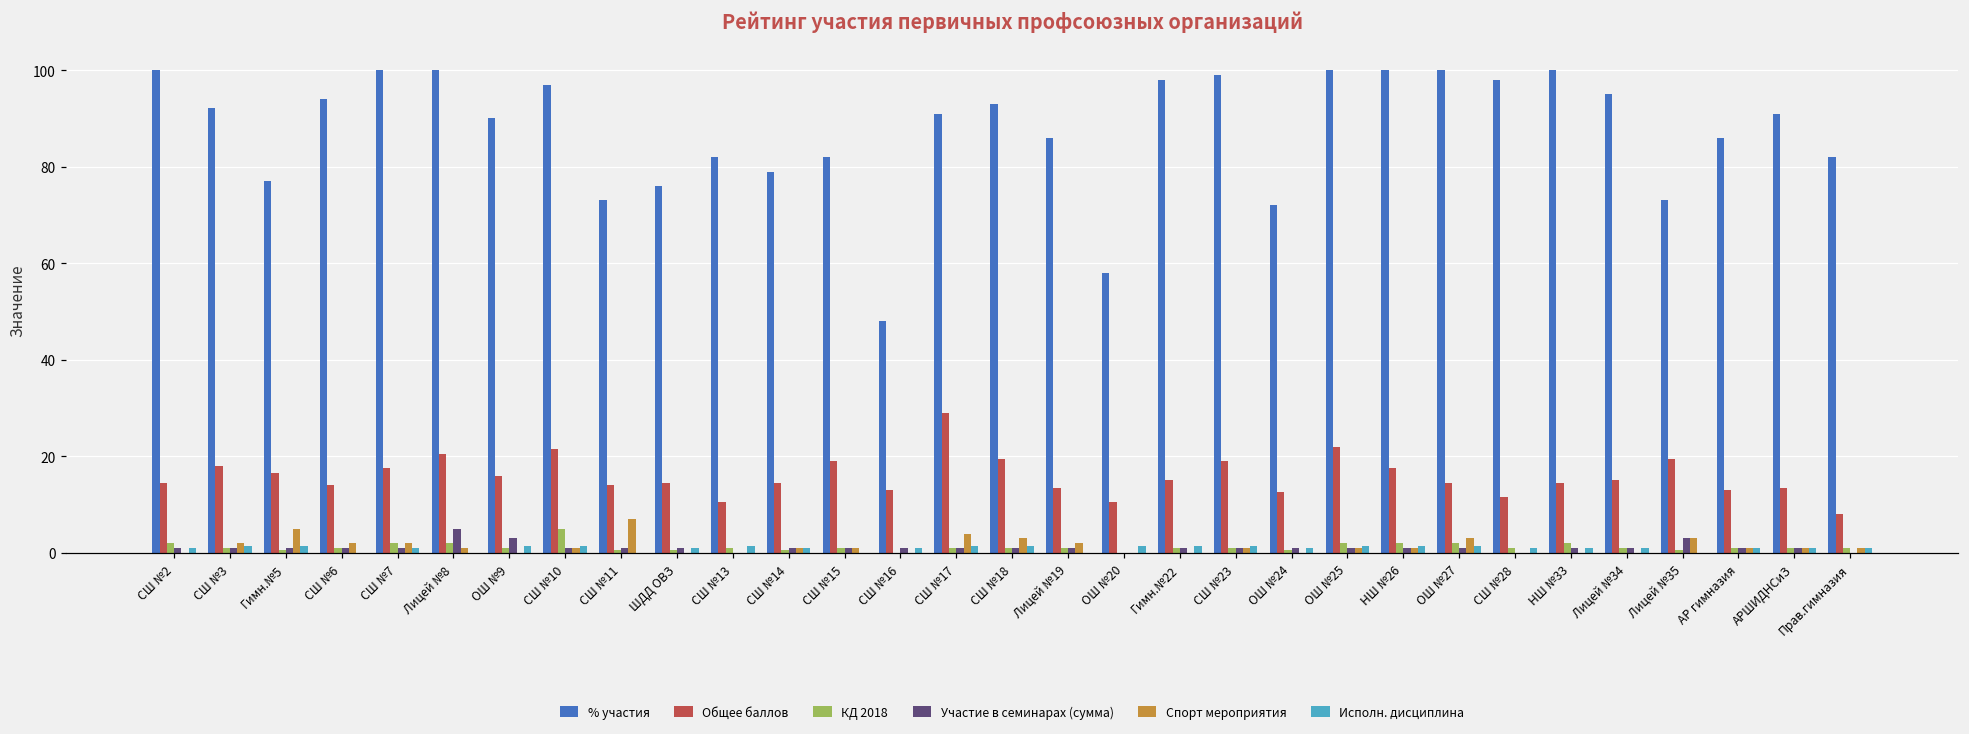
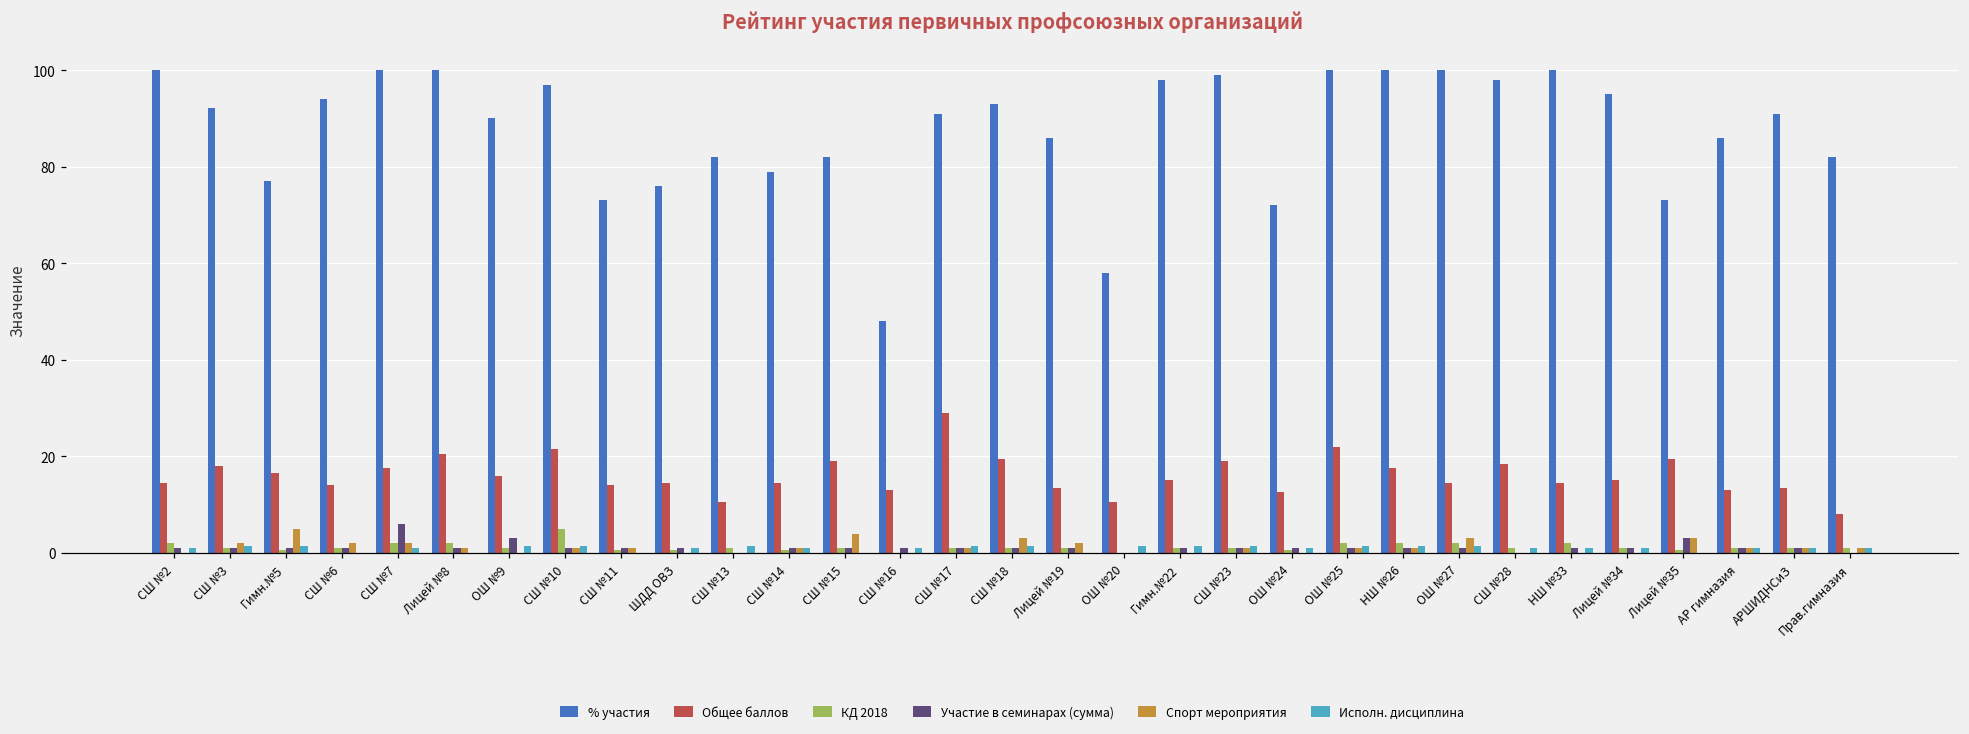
  {
    "Общее баллов": {
      "СШ №2": 15,
      "СШ №3": 18,
      "Гимн.№5": 17,
      "СШ №6": 14,
      "СШ №7": 18,
      "Лицей №8": 21,
      "ОШ №9": 16,
      "СШ №10": 22,
      "СШ №11": 14,
      "ШДД ОВЗ": 15,
      "СШ №13": 11,
      "СШ №14": 15,
      "СШ №15": 19,
      "СШ №16": 13,
      "СШ №17": 29,
      "СШ №18": 20,
      "Лицей №19": 14,
      "ОШ №20": 11,
      "Гимн.№22": 15,
      "СШ №23": 19,
      "ОШ №24": 13,
      "ОШ №25": 22,
      "НШ №26": 18,
      "ОШ №27": 15,
-     "СШ №28": 12,
+     "СШ №28": 18,
      "НШ №33": 15,
      "Лицей №34": 15,
      "Лицей №35": 20,
      "АР гимназия": 13,
      "АРШИДНСиЗ": 14,
      "Прав.гимназия": 8
    },
    "КД 2018": {
      "СШ №2": 2,
      "СШ №3": 1,
      "СШ №6": 1,
      "СШ №7": 2,
      "Лицей №8": 2,
      "ОШ №9": 1,
      "СШ №10": 5,
      "СШ №13": 1,
      "СШ №15": 1,
      "СШ №16": 0,
      "СШ №17": 1,
      "СШ №18": 1,
      "Лицей №19": 1,
      "ОШ №20": 0,
      "Гимн.№22": 1,
      "СШ №23": 1,
      "ОШ №25": 2,
      "НШ №26": 2,
      "ОШ №27": 2,
      "СШ №28": 1,
      "НШ №33": 2,
      "Лицей №34": 1,
      "АР гимназия": 1,
      "АРШИДНСиЗ": 1,
      "Прав.гимназия": 1
    },
    "Участие в семинарах (сумма)": {
      "СШ №2": 1,
      "СШ №3": 1,
      "Гимн.№5": 1,
      "СШ №6": 1,
-     "СШ №7": 1,
-     "Лицей №8": 5,
+     "СШ №7": 6,
+     "Лицей №8": 1,
      "ОШ №9": 3,
      "СШ №10": 1,
      "СШ №11": 1,
      "ШДД ОВЗ": 1,
      "СШ №13": 0,
      "СШ №14": 1,
      "СШ №15": 1,
      "СШ №16": 1,
      "СШ №17": 1,
      "СШ №18": 1,
      "Лицей №19": 1,
      "ОШ №20": 0,
      "Гимн.№22": 1,
      "СШ №23": 1,
      "ОШ №24": 1,
      "ОШ №25": 1,
      "НШ №26": 1,
      "ОШ №27": 1,
      "СШ №28": 0,
      "НШ №33": 1,
      "Лицей №34": 1,
      "Лицей №35": 3,
      "АР гимназия": 1,
      "АРШИДНСиЗ": 1,
      "Прав.гимназия": 0
    },
    "Спорт мероприятия": {
      "СШ №2": 0,
      "СШ №3": 2,
      "Гимн.№5": 5,
      "СШ №6": 2,
      "СШ №7": 2,
      "Лицей №8": 1,
      "ОШ №9": 0,
      "СШ №10": 1,
-     "СШ №11": 7,
+     "СШ №11": 1,
      "ШДД ОВЗ": 0,
      "СШ №13": 0,
      "СШ №14": 1,
-     "СШ №15": 1,
+     "СШ №15": 4,
      "СШ №16": 0,
-     "СШ №17": 4,
+     "СШ №17": 1,
      "СШ №18": 3,
      "Лицей №19": 2,
      "ОШ №20": 0,
      "Гимн.№22": 0,
      "СШ №23": 1,
      "ОШ №24": 0,
      "ОШ №25": 1,
      "НШ №26": 1,
      "ОШ №27": 3,
      "СШ №28": 0,
      "НШ №33": 0,
      "Лицей №34": 0,
      "Лицей №35": 3,
      "АР гимназия": 1,
      "АРШИДНСиЗ": 1,
      "Прав.гимназия": 1
    }
  }
